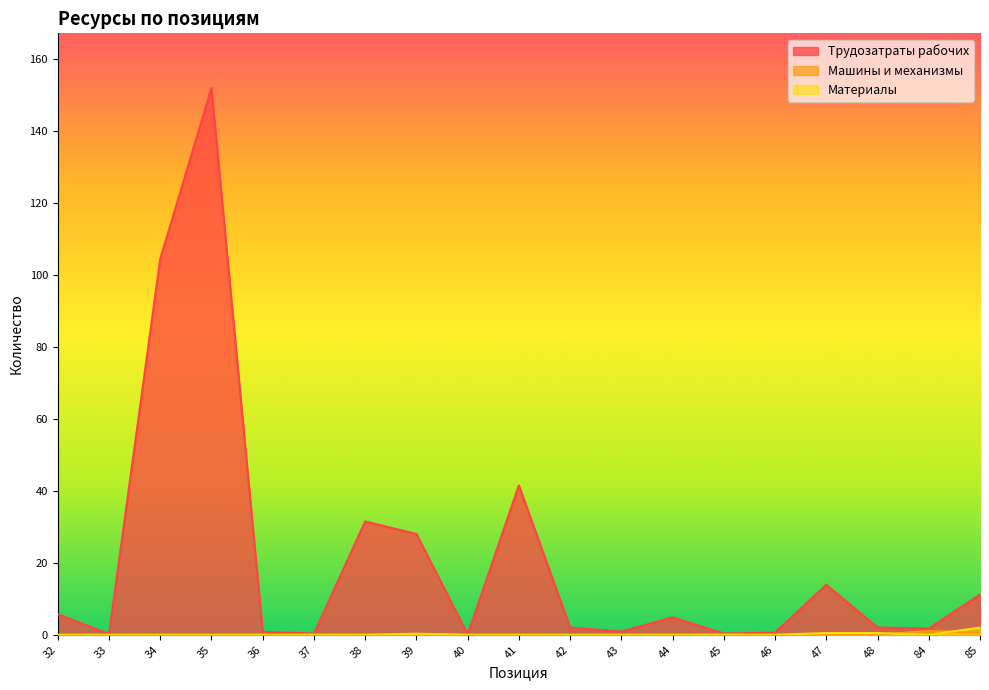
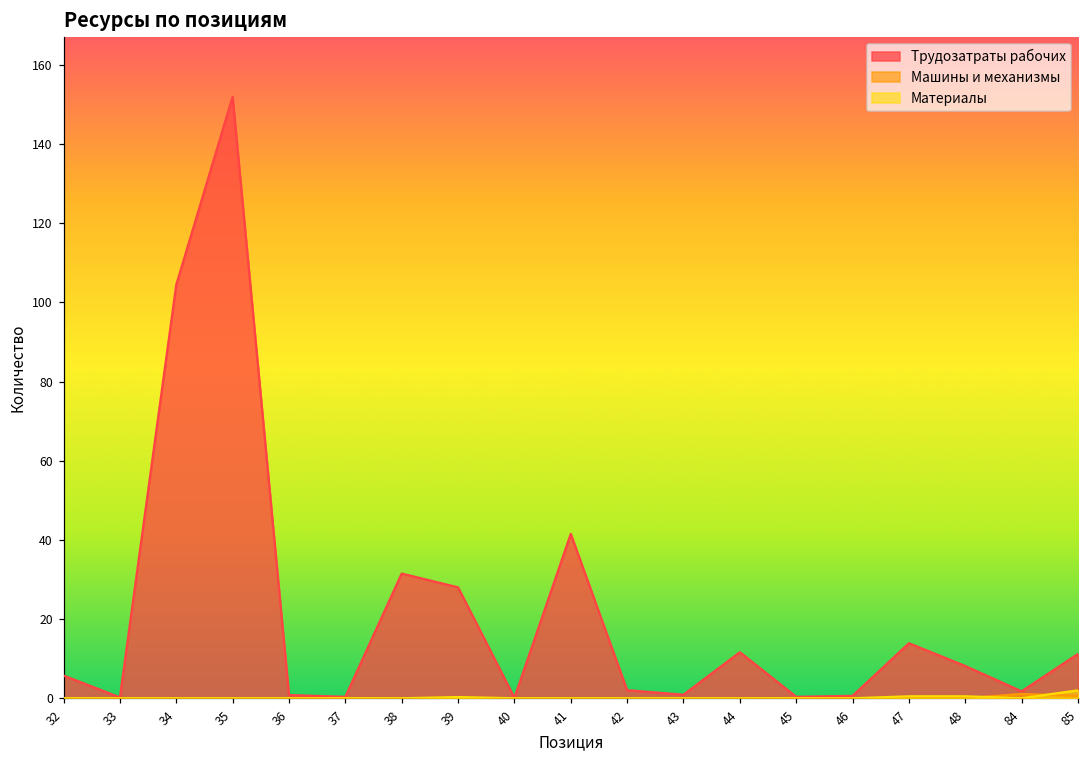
  {
    "Трудозатраты рабочих": {
      "32": 6,
      "34": 104,
      "35": 152,
      "36": 1,
      "38": 32,
      "39": 28,
      "41": 42,
      "42": 2,
      "43": 1,
-     "44": 5,
+     "44": 12,
      "47": 14,
-     "48": 2,
+     "48": 8,
      "85": 11
    }
  }
